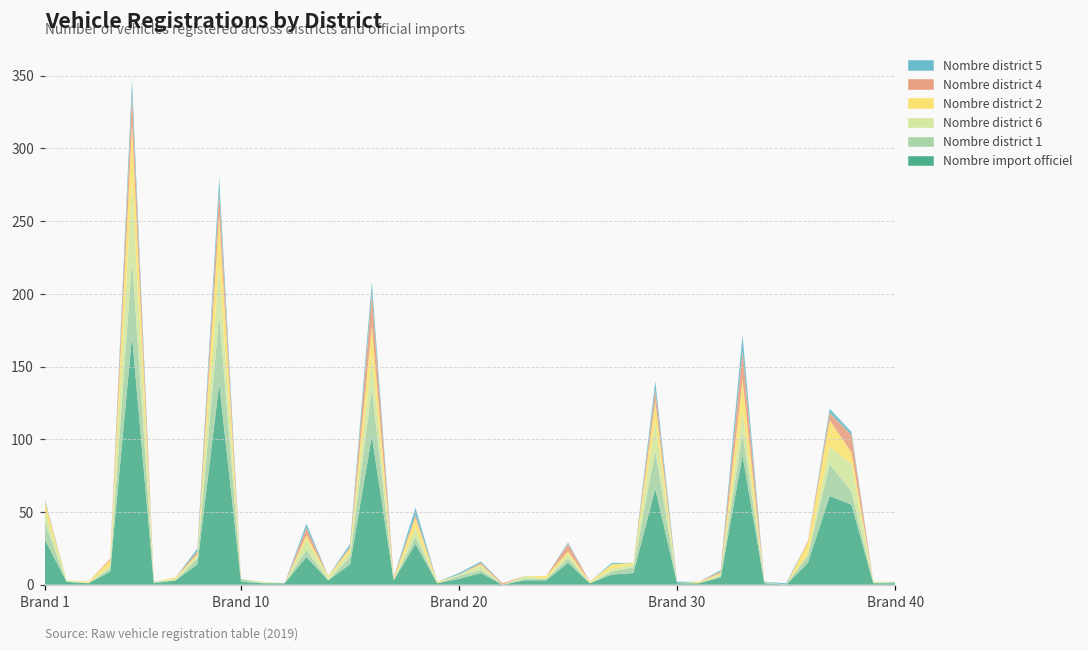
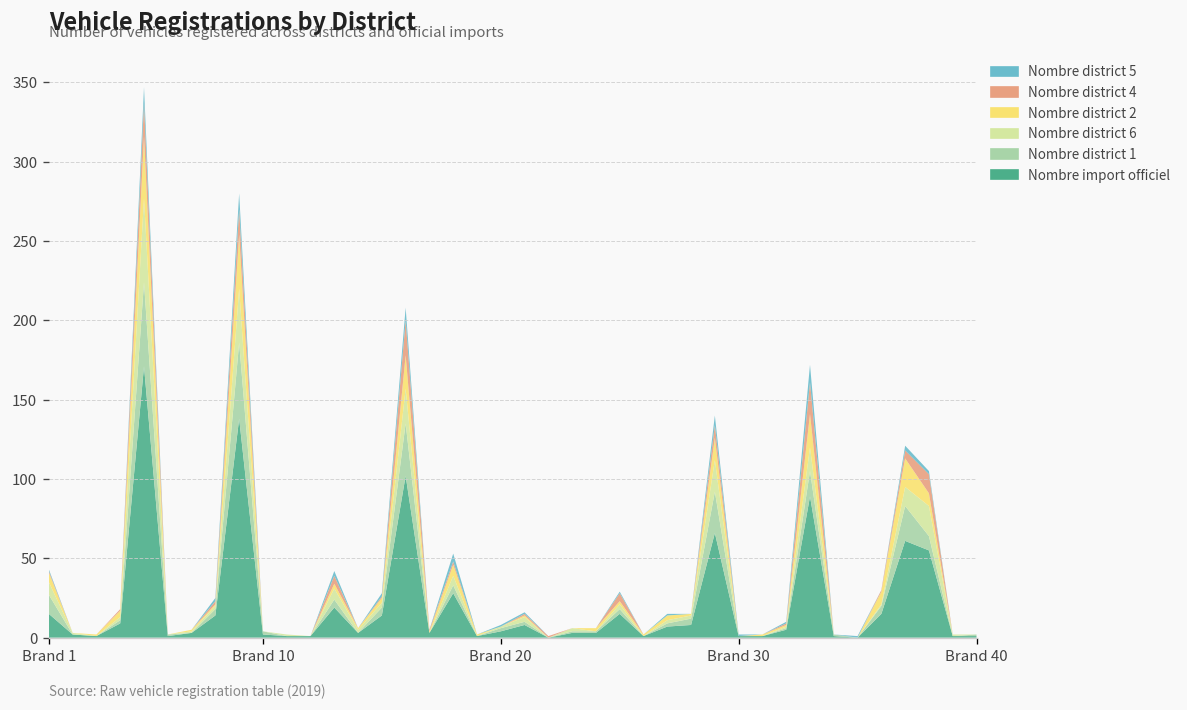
  {
    "Nombre import officiel": {
-     "Brand 1": 31,
+     "Brand 1": 15,
      "Brand 10": 2,
      "Brand 20": 4
    }
  }
